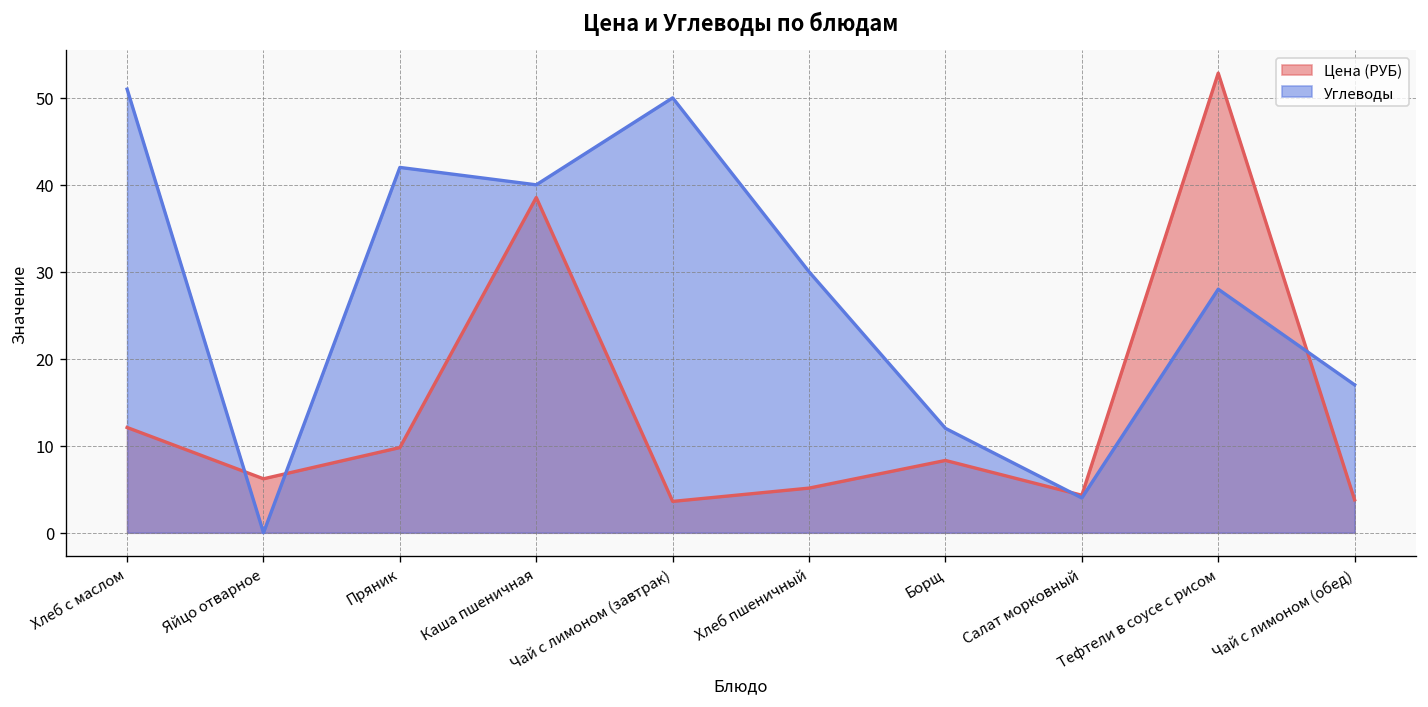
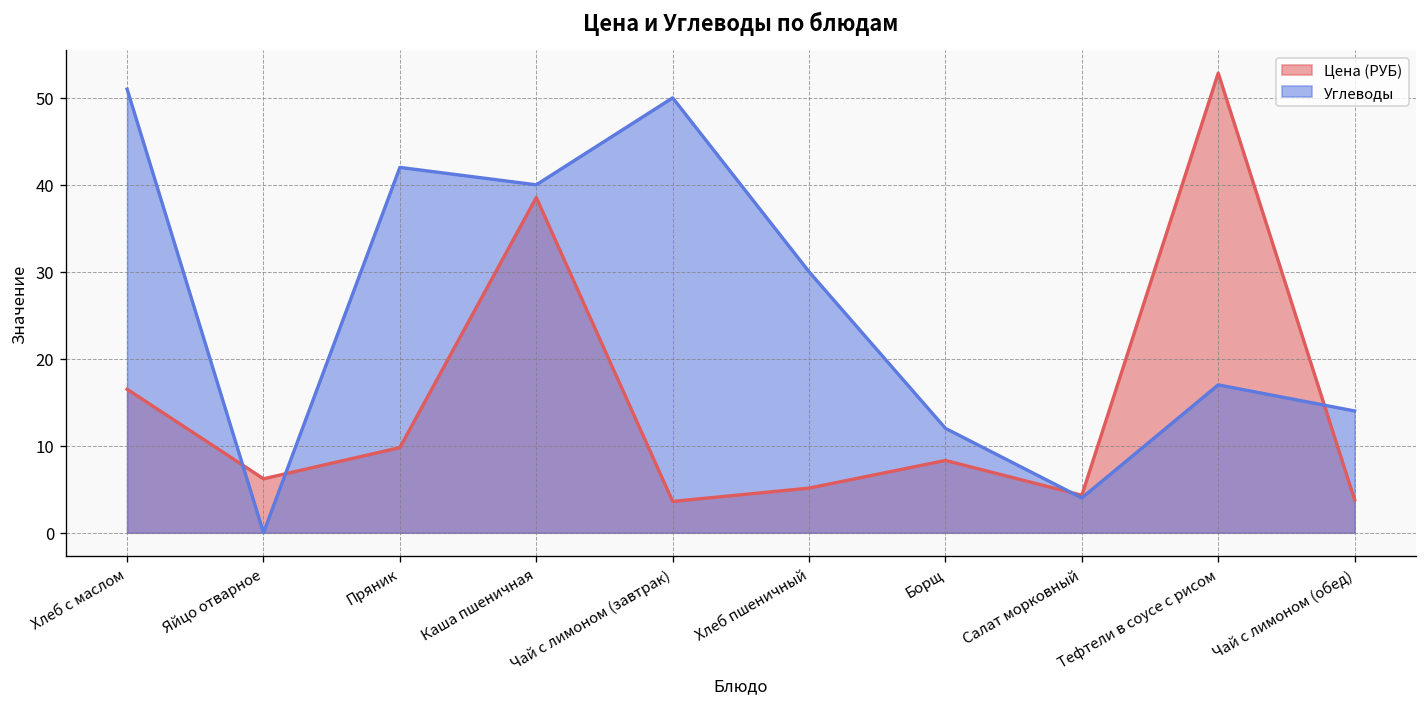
  {
    "Цена (РУБ)": {
-     "Хлеб с маслом": 12,
+     "Хлеб с маслом": 17,
      "Яйцо отварное": 6,
      "Пряник": 10,
      "Каша пшеничная": 39,
      "Чай с лимоном (завтрак)": 4,
      "Хлеб пшеничный": 5,
      "Борщ": 8,
      "Тефтели в соусе с рисом": 53,
      "Чай с лимоном (обед)": 4
    },
    "Углеводы": {
      "Хлеб с маслом": 51,
      "Яйцо отварное": 0,
      "Пряник": 42,
      "Каша пшеничная": 40,
      "Чай с лимоном (завтрак)": 50,
      "Хлеб пшеничный": 30,
      "Борщ": 12,
-     "Тефтели в соусе с рисом": 28,
-     "Чай с лимоном (обед)": 17
+     "Тефтели в соусе с рисом": 17,
+     "Чай с лимоном (обед)": 14
    }
  }
